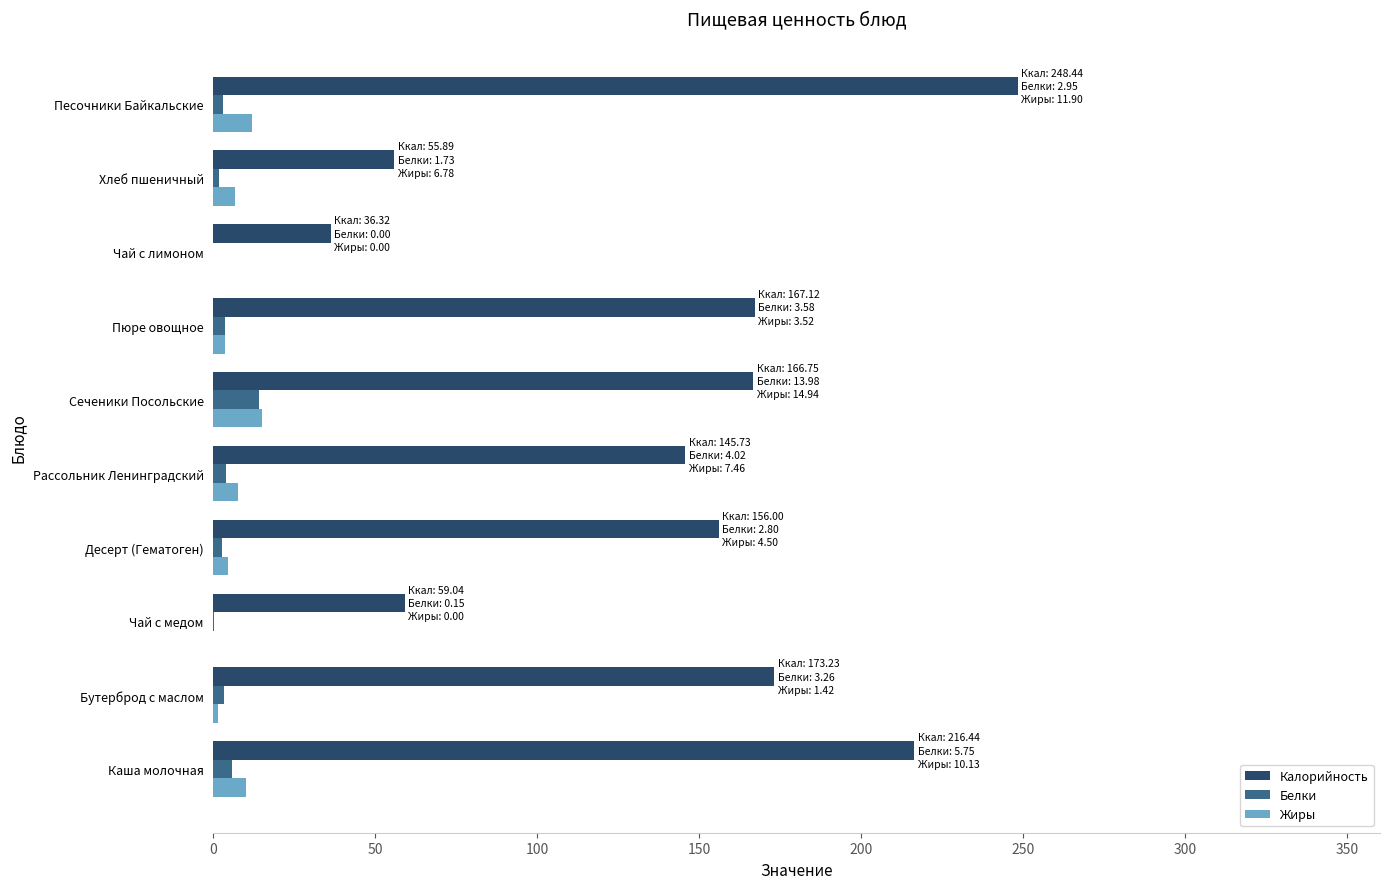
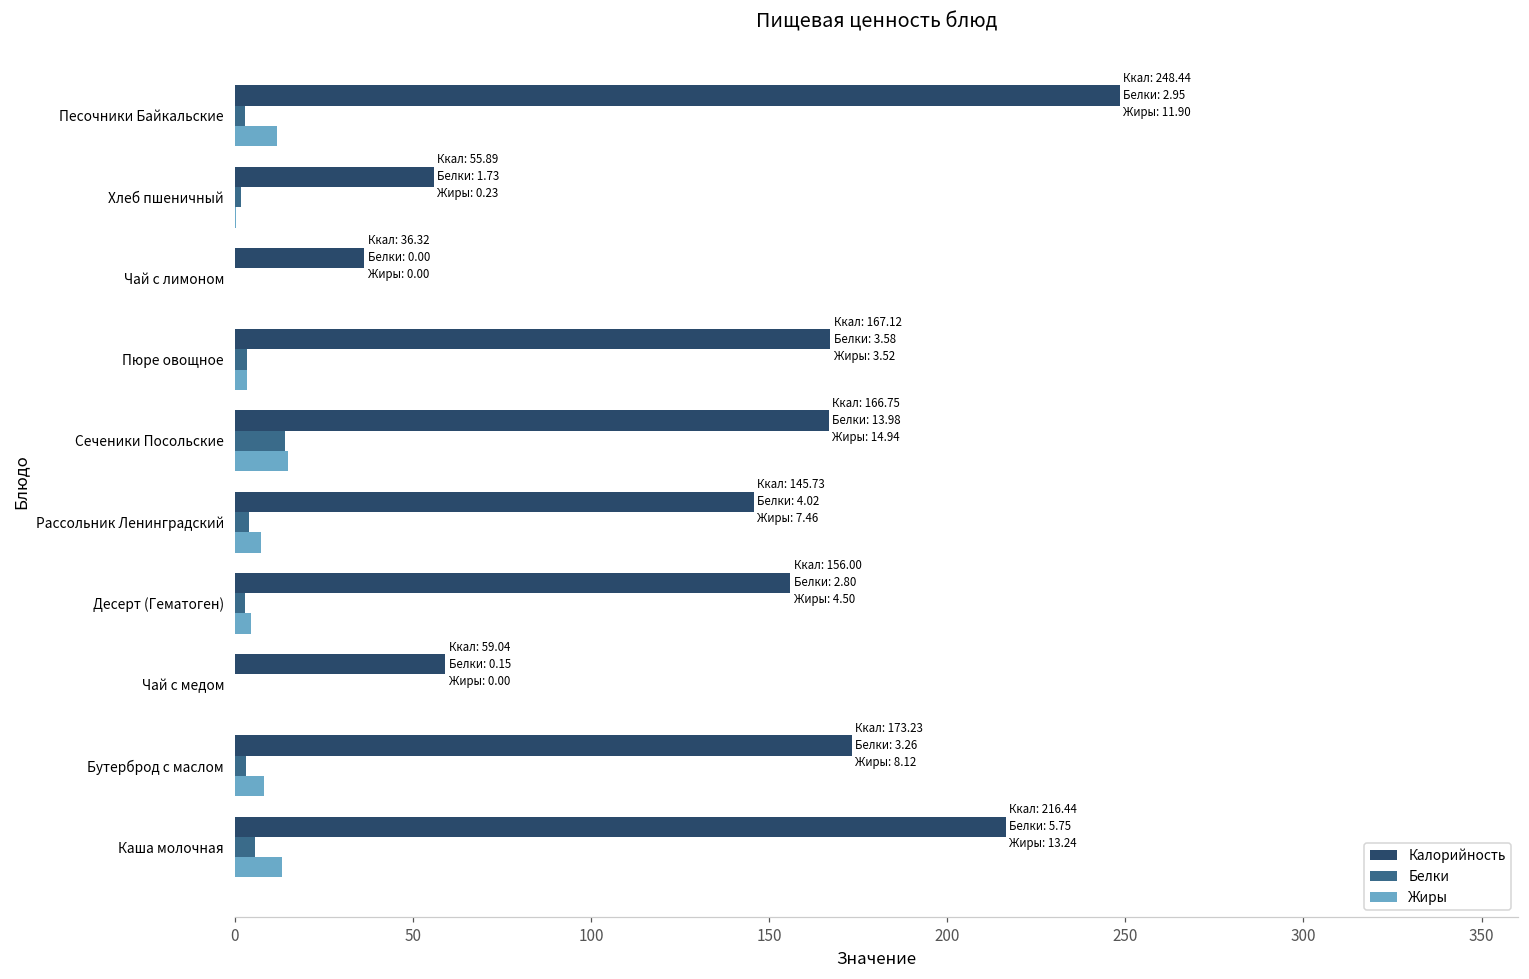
  {
    "Жиры": {
-     "Хлеб пшеничный": 6.78,
-     "Бутерброд с маслом": 1.42,
-     "Каша молочная": 10.13
+     "Хлеб пшеничный": 0.23,
+     "Бутерброд с маслом": 8.12,
+     "Каша молочная": 13.24
    }
  }
